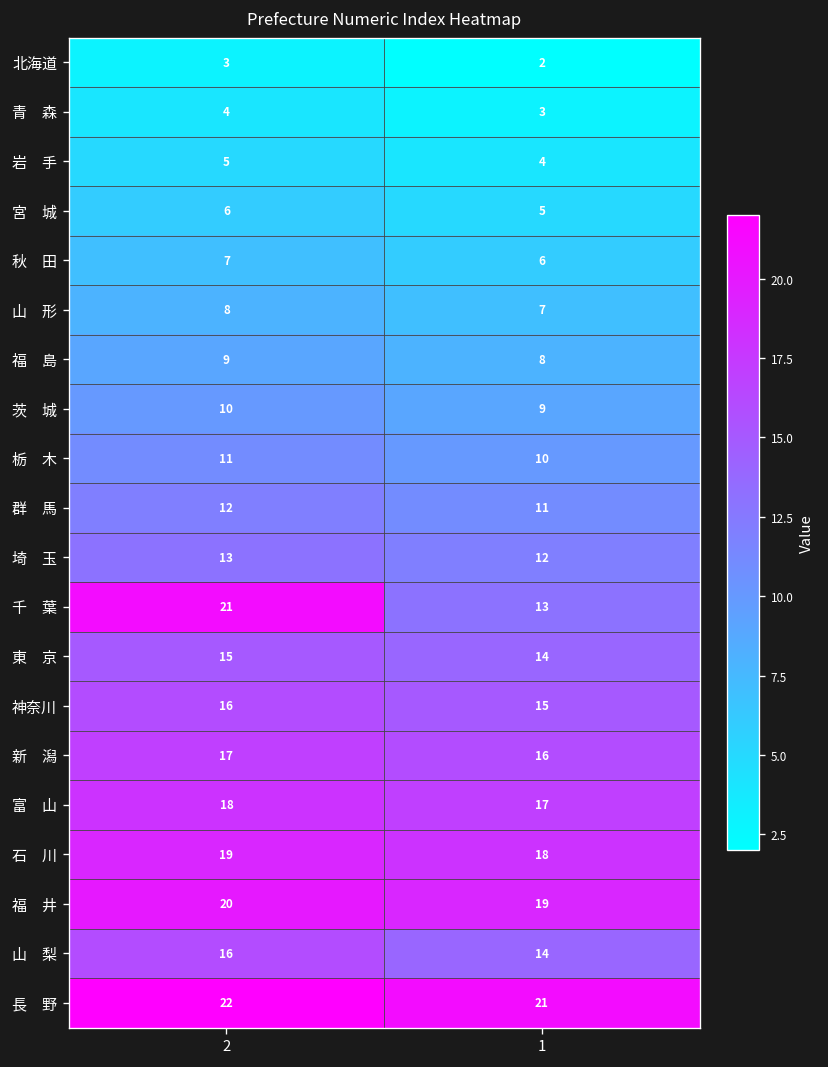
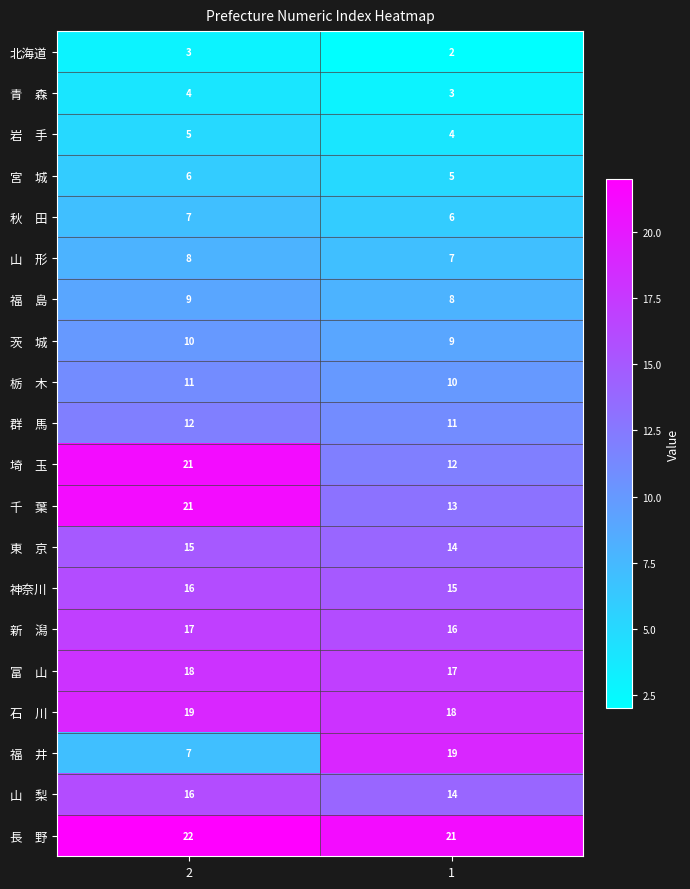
  {
    "北海道": {
      "2": 3,
      "1": 2
    },
    "青 森": {
      "2": 4,
      "1": 3
    },
    "岩 手": {
      "2": 5,
      "1": 4
    },
    "宮 城": {
      "2": 6,
      "1": 5
    },
    "秋 田": {
      "2": 7,
      "1": 6
    },
    "山 形": {
      "2": 8,
      "1": 7
    },
    "福 島": {
      "2": 9,
      "1": 8
    },
    "茨 城": {
      "2": 10,
      "1": 9
    },
    "栃 木": {
      "2": 11,
      "1": 10
    },
    "群 馬": {
      "2": 12,
      "1": 11
    },
    "埼 玉": {
-     "2": 13,
+     "2": 21,
      "1": 12
    },
    "千 葉": {
      "2": 21,
      "1": 13
    },
    "東 京": {
      "2": 15,
      "1": 14
    },
    "神奈川": {
      "2": 16,
      "1": 15
    },
    "新 潟": {
      "2": 17,
      "1": 16
    },
    "富 山": {
      "2": 18,
      "1": 17
    },
    "石 川": {
      "2": 19,
      "1": 18
    },
    "福 井": {
-     "2": 20,
+     "2": 7,
      "1": 19
    },
    "山 梨": {
      "2": 16,
      "1": 14
    },
    "長 野": {
      "2": 22,
      "1": 21
    }
  }
